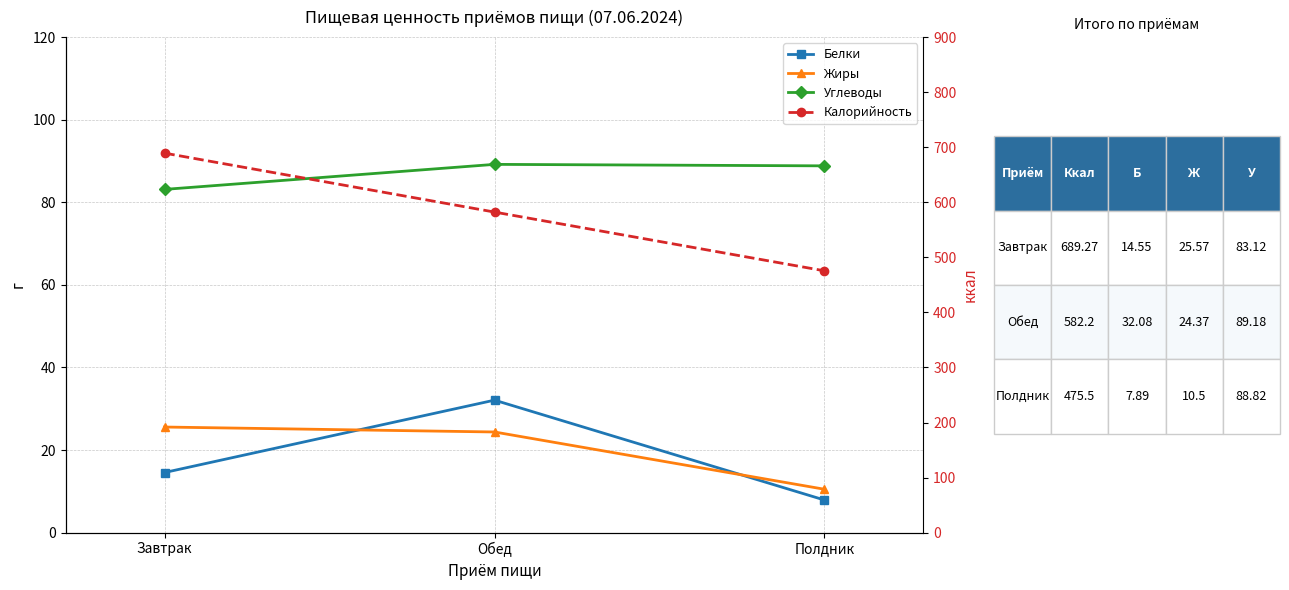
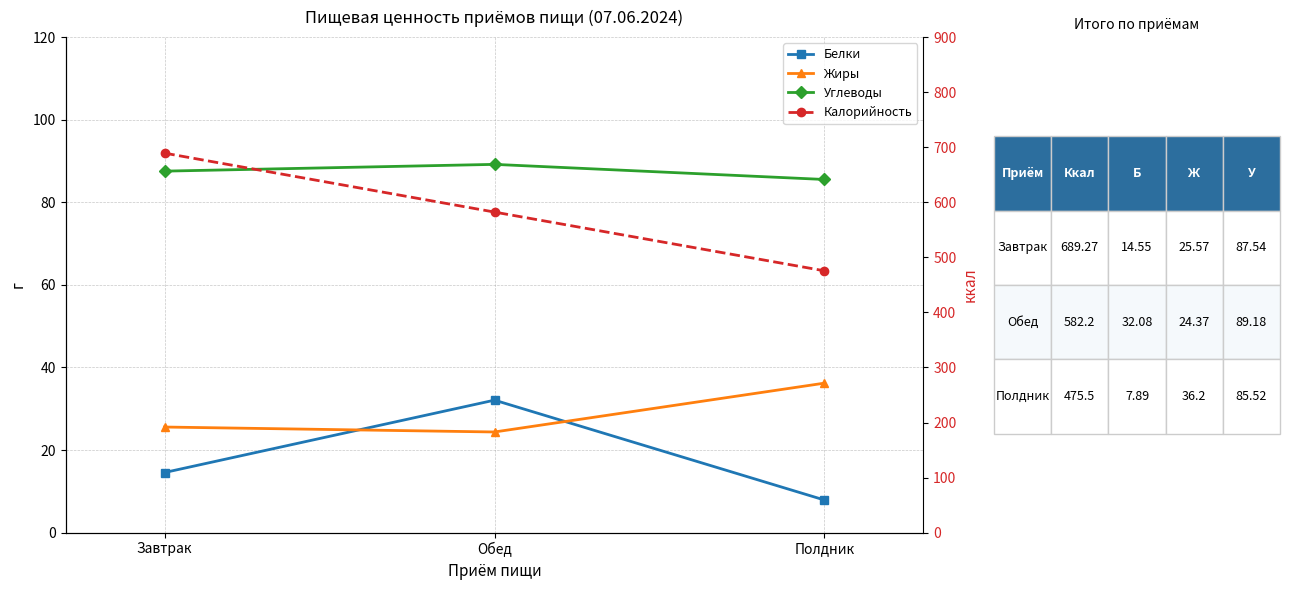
  {
    "Жиры": {
-     "Полдник": 10.5
+     "Полдник": 36.2
    },
    "Углеводы": {
-     "Завтрак": 83.12,
-     "Полдник": 88.82
+     "Завтрак": 87.54,
+     "Полдник": 85.52
    }
  }
